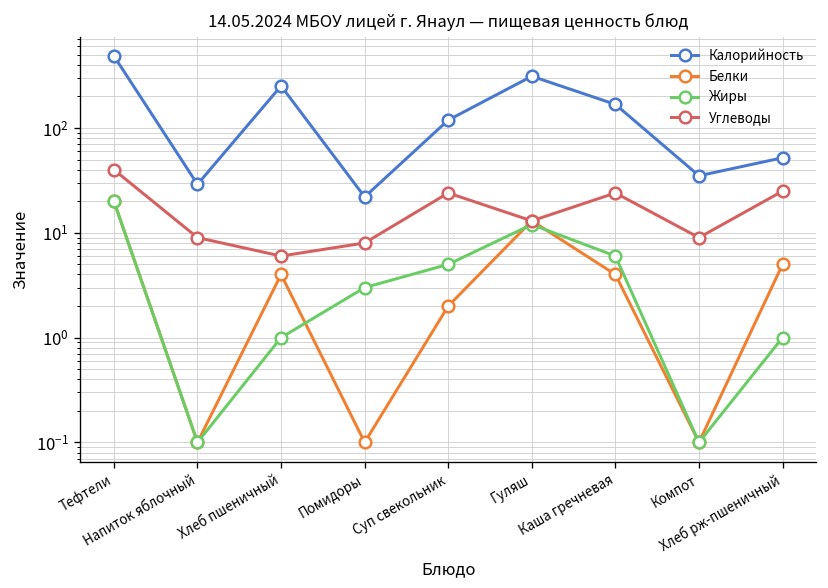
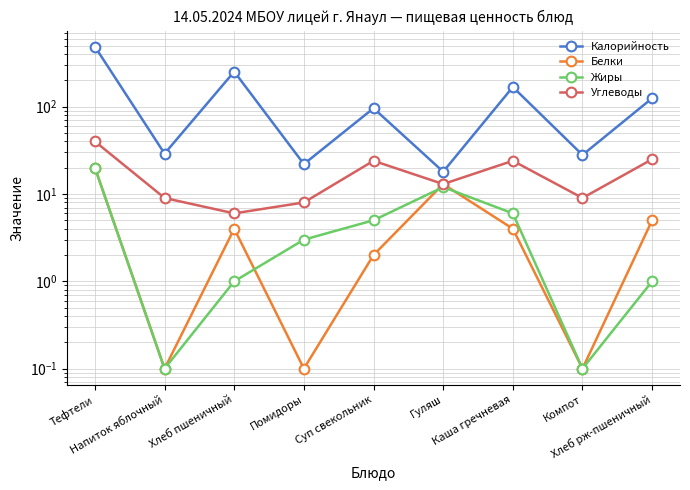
  {
    "Калорийность": {
      "Тефтели": 500,
      "Напиток яблочный": 29,
      "Хлеб пшеничный": 250,
      "Помидоры": 22,
-     "Суп свекольник": 120,
-     "Гуляш": 310,
+     "Суп свекольник": 100,
+     "Гуляш": 18,
      "Каша гречневая": 170,
-     "Компот": 35,
-     "Хлеб рж-пшеничный": 50
+     "Компот": 28,
+     "Хлеб рж-пшеничный": 130
    },
    "Белки": {
      "Хлеб пшеничный": 4,
      "Помидоры": 0.10,
      "Суп свекольник": 2,
      "Каша гречневая": 4,
      "Хлеб рж-пшеничный": 5
    },
    "Жиры": {
      "Хлеб пшеничный": 1,
      "Помидоры": 3,
      "Суп свекольник": 5,
      "Гуляш": 12,
      "Каша гречневая": 6,
      "Хлеб рж-пшеничный": 1
    },
    "Углеводы": {
      "Тефтели": 40,
      "Напиток яблочный": 9,
      "Хлеб пшеничный": 6,
      "Помидоры": 8,
      "Суп свекольник": 24,
      "Каша гречневая": 24,
      "Компот": 9,
      "Хлеб рж-пшеничный": 25
    }
  }
